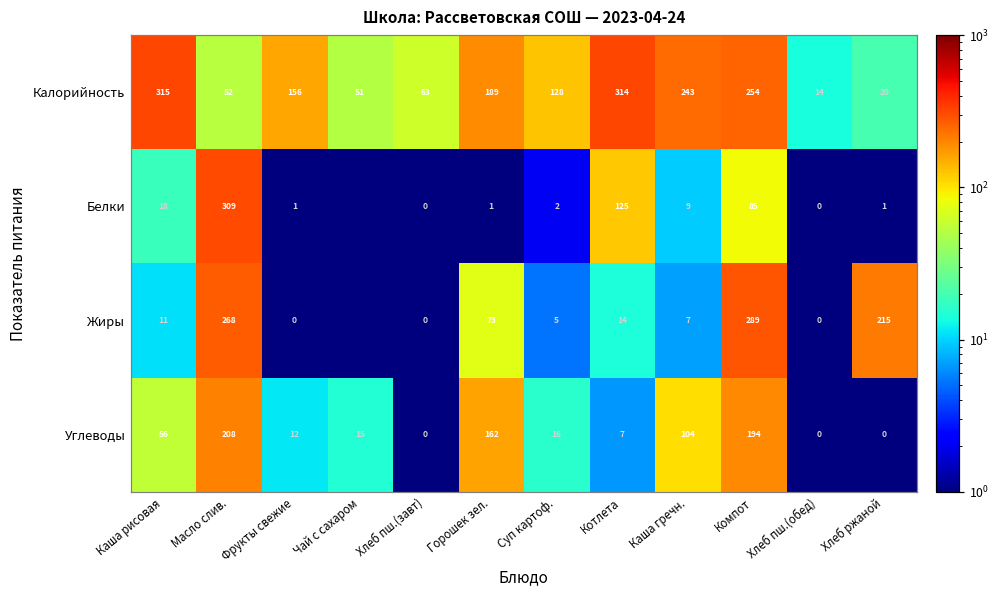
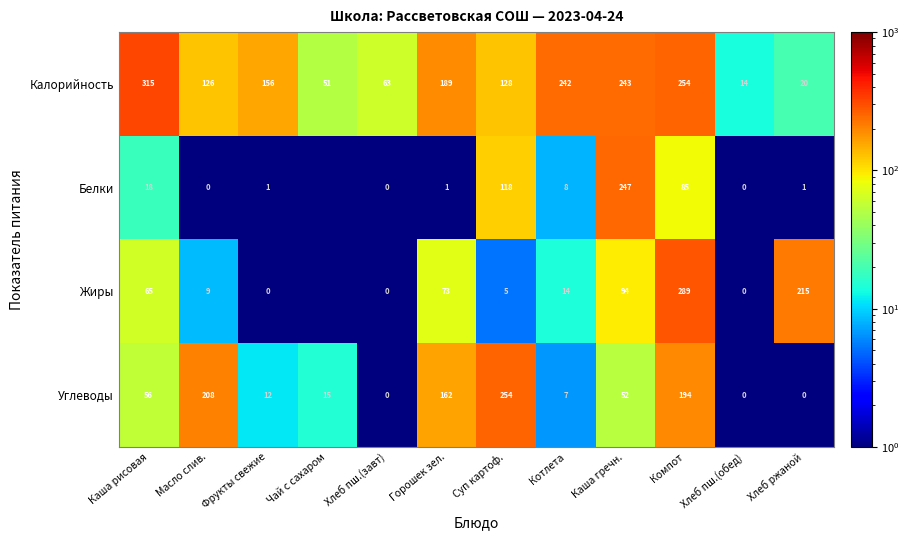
  {
    "Калорийность": {
      "Каша рисовая": 315,
-     "Масло слив.": 52,
+     "Масло слив.": 126,
      "Фрукты свежие": 156,
      "Чай с сахаром": 51,
      "Хлеб пш.(завт)": 63,
      "Горошек зел.": 189,
      "Суп картоф.": 128,
-     "Котлета": 314,
+     "Котлета": 242,
      "Каша гречн.": 243,
      "Компот": 254,
      "Хлеб пш.(обед)": 14,
      "Хлеб ржаной": 20
    },
    "Белки": {
      "Каша рисовая": 18,
-     "Масло слив.": 309,
+     "Масло слив.": 0,
      "Фрукты свежие": 1,
      "Хлеб пш.(завт)": 0,
      "Горошек зел.": 1,
-     "Суп картоф.": 2,
-     "Котлета": 125,
-     "Каша гречн.": 9,
+     "Суп картоф.": 118,
+     "Котлета": 8,
+     "Каша гречн.": 247,
      "Компот": 85,
      "Хлеб пш.(обед)": 0,
      "Хлеб ржаной": 1
    },
    "Жиры": {
-     "Каша рисовая": 11,
-     "Масло слив.": 268,
+     "Каша рисовая": 65,
+     "Масло слив.": 9,
      "Фрукты свежие": 0,
      "Хлеб пш.(завт)": 0,
      "Горошек зел.": 73,
      "Суп картоф.": 5,
      "Котлета": 14,
-     "Каша гречн.": 7,
+     "Каша гречн.": 94,
      "Компот": 289,
      "Хлеб пш.(обед)": 0,
      "Хлеб ржаной": 215
    },
    "Углеводы": {
      "Каша рисовая": 56,
      "Масло слив.": 208,
      "Фрукты свежие": 12,
      "Чай с сахаром": 15,
      "Хлеб пш.(завт)": 0,
      "Горошек зел.": 162,
-     "Суп картоф.": 16,
+     "Суп картоф.": 254,
      "Котлета": 7,
-     "Каша гречн.": 104,
+     "Каша гречн.": 52,
      "Компот": 194,
      "Хлеб пш.(обед)": 0,
      "Хлеб ржаной": 0
    }
  }
